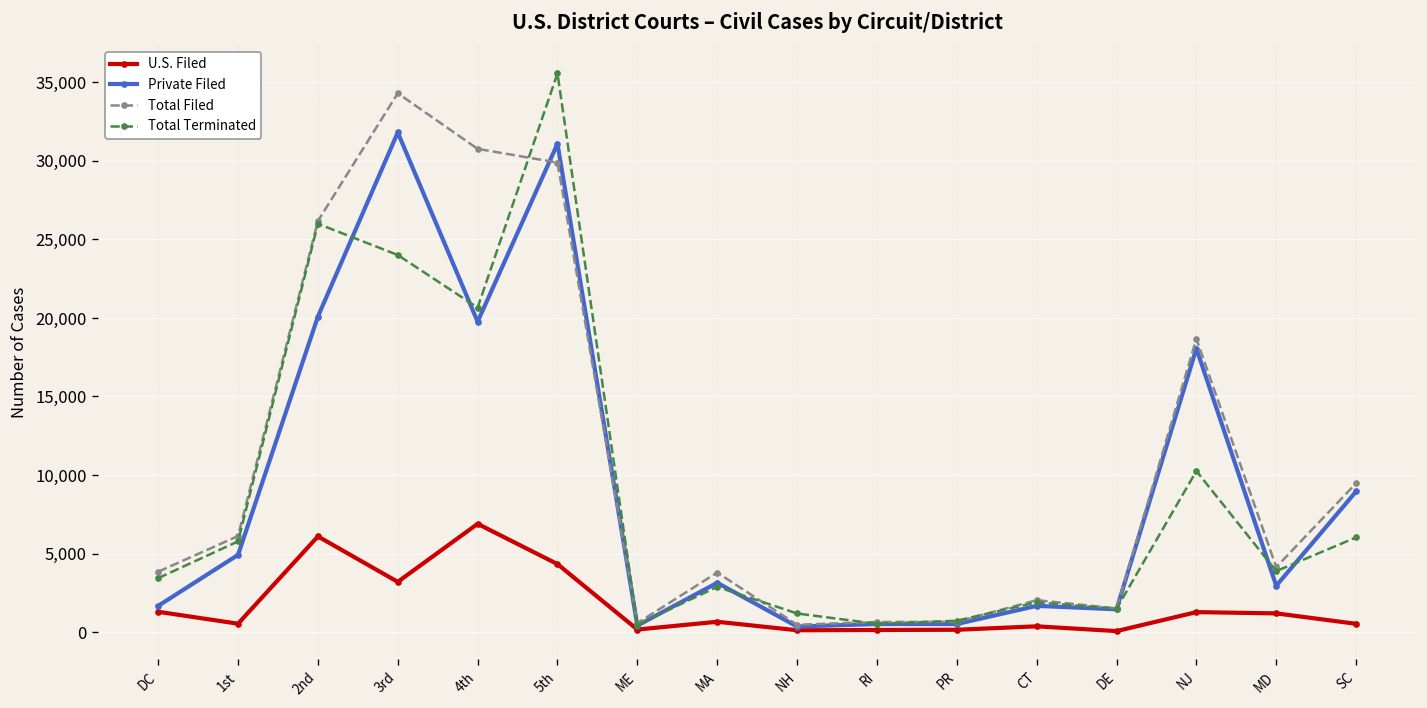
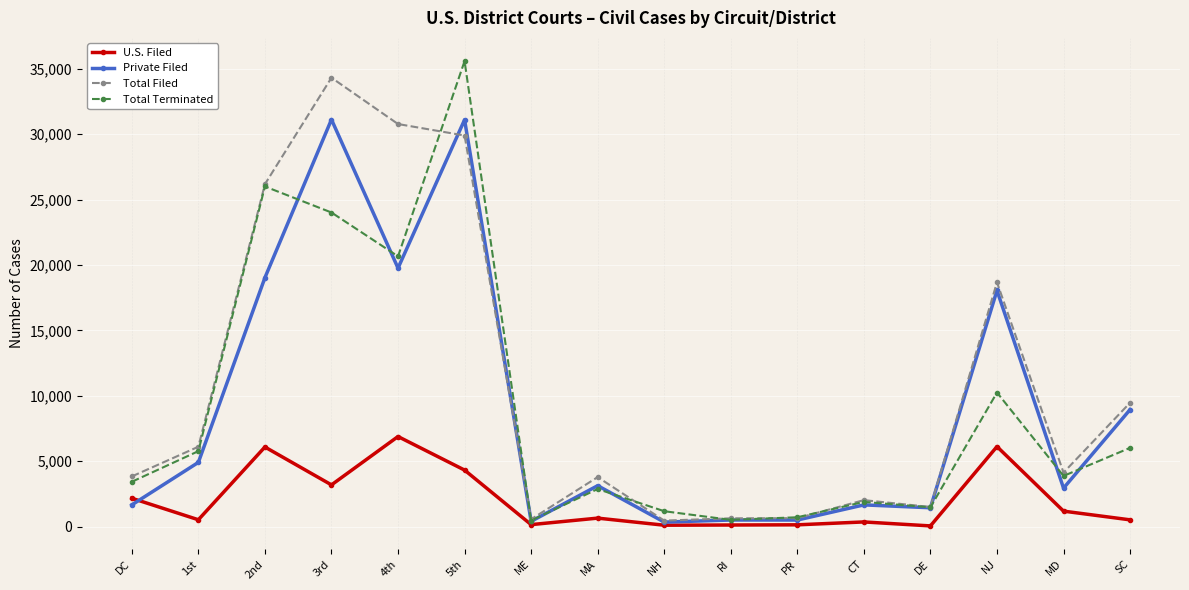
  {
    "U.S. Filed": {
-     "DC": "1,300",
+     "DC": "2,200",
      "1st": "500",
      "2nd": "6,100",
      "3rd": "3,200",
      "4th": "6,900",
      "5th": "4,300",
      "ME": "200",
      "MA": "700",
      "NH": "100",
      "RI": "100",
      "PR": "100",
      "CT": "400",
      "DE": "100",
-     "NJ": "1,300",
+     "NJ": "6,100",
      "MD": "1,200",
      "SC": "500"
    },
    "Private Filed": {
      "DC": "1,700",
      "1st": "4,900",
-     "2nd": "20,100",
-     "3rd": "31,800",
+     "2nd": "19,000",
+     "3rd": "31,100",
      "4th": "19,800",
      "5th": "31,100",
      "MA": "3,100",
      "CT": "1,700",
      "NJ": "18,100",
      "MD": "2,900",
      "SC": "9,000"
    },
    "Total Filed": {
      "DC": "3,800",
      "1st": "6,100",
      "3rd": "34,300",
      "4th": "30,800",
      "5th": "29,900",
      "MA": "3,800",
      "NJ": "18,700",
      "MD": "4,100",
      "SC": "9,500"
    },
    "Total Terminated": {
      "DC": "3,400",
      "1st": "5,800",
      "3rd": "24,000",
      "4th": "20,700",
      "5th": "35,600",
      "MA": "2,900",
      "NH": "1,200",
      "NJ": "10,300",
      "MD": "3,900",
      "SC": "6,000"
    }
  }
